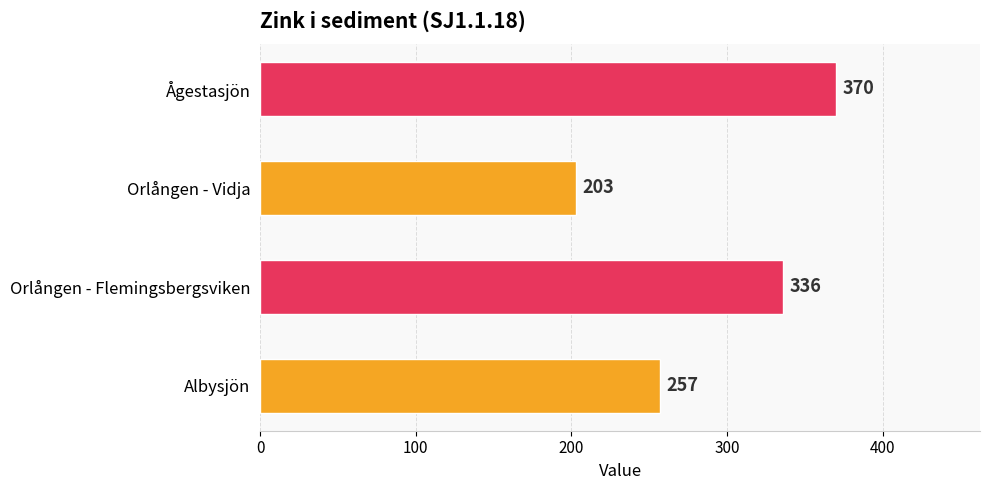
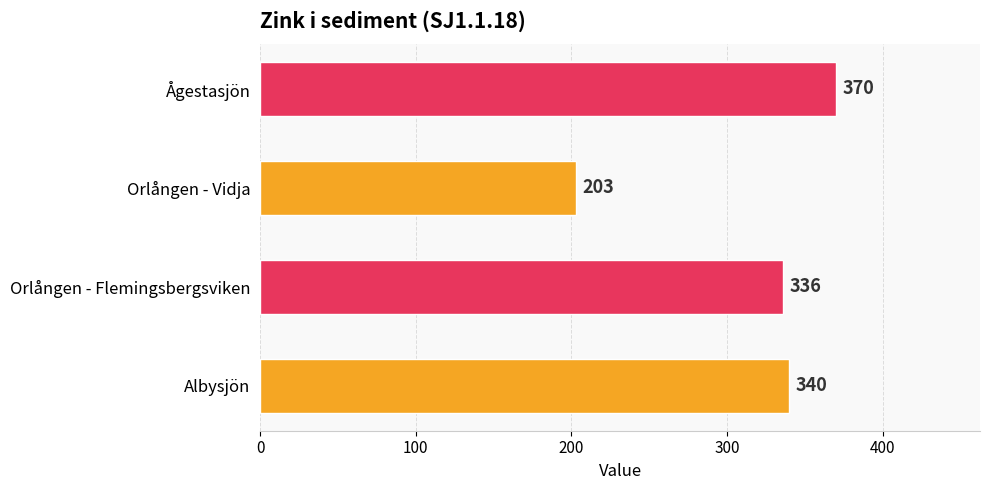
  {
    "Ågestasjön": 370,
    "Orlången - Vidja": 203,
    "Orlången - Flemingsbergsviken": 336,
-   "Albysjön": 257
+   "Albysjön": 340
  }
